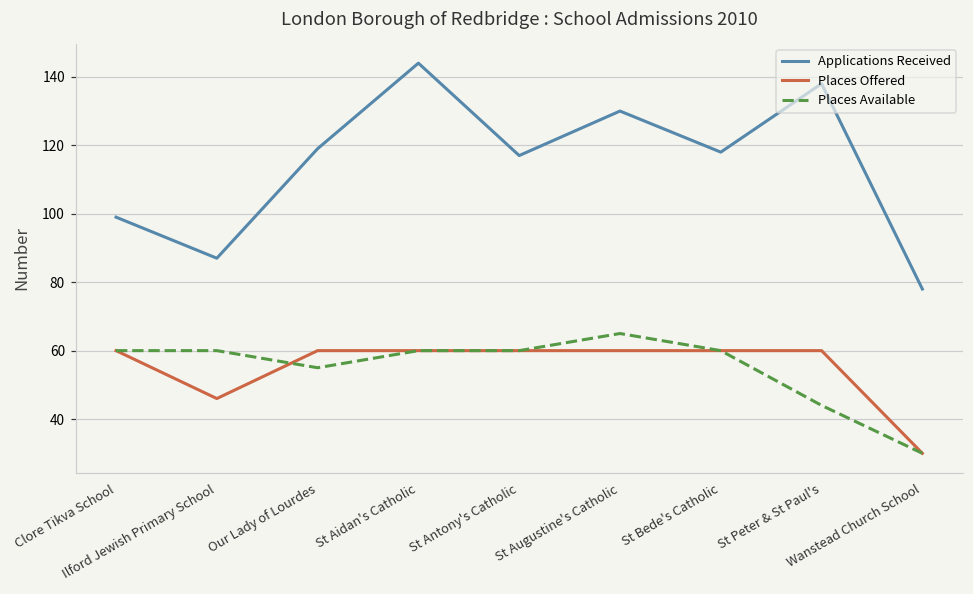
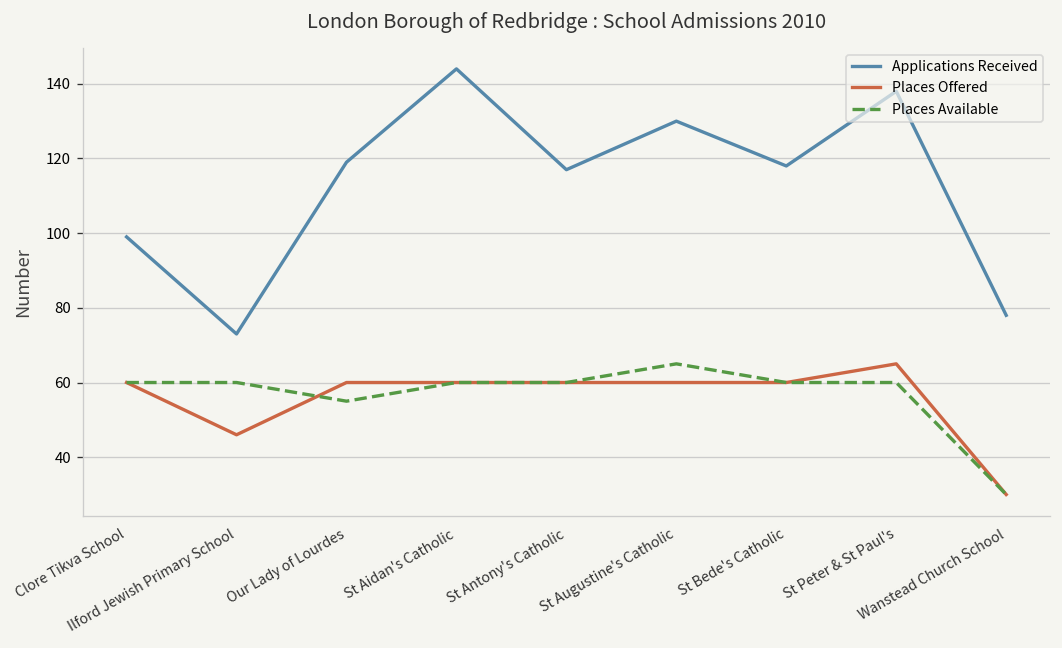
  {
    "Applications Received": {
      "Clore Tikva School": 99,
-     "Ilford Jewish Primary School": 87,
+     "Ilford Jewish Primary School": 73,
      "Our Lady of Lourdes": 119,
      "St Aidan's Catholic": 144,
      "St Antony's Catholic": 117,
      "St Augustine's Catholic": 130,
      "St Bede's Catholic": 118,
      "Wanstead Church School": 78
    },
    "Places Offered": {
      "Ilford Jewish Primary School": 46,
      "Our Lady of Lourdes": 60,
      "St Augustine's Catholic": 60,
-     "St Peter & St Paul's": 60
+     "St Peter & St Paul's": 65
    },
    "Places Available": {
      "Ilford Jewish Primary School": 60,
      "Our Lady of Lourdes": 55,
      "St Augustine's Catholic": 65,
-     "St Peter & St Paul's": 44
+     "St Peter & St Paul's": 60
    }
  }
